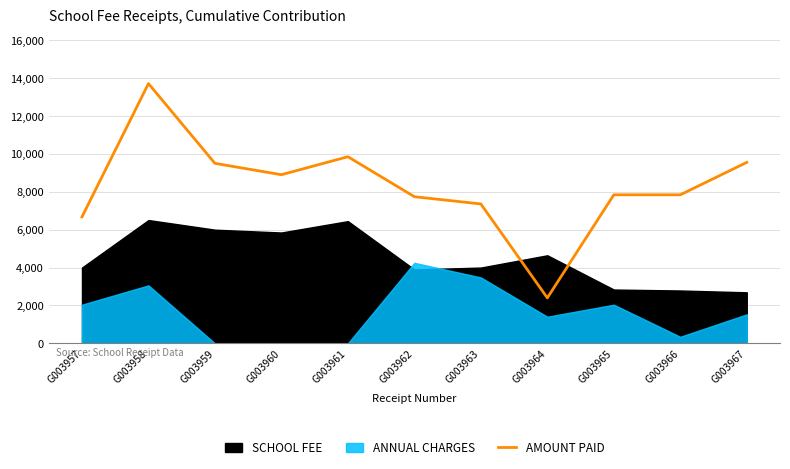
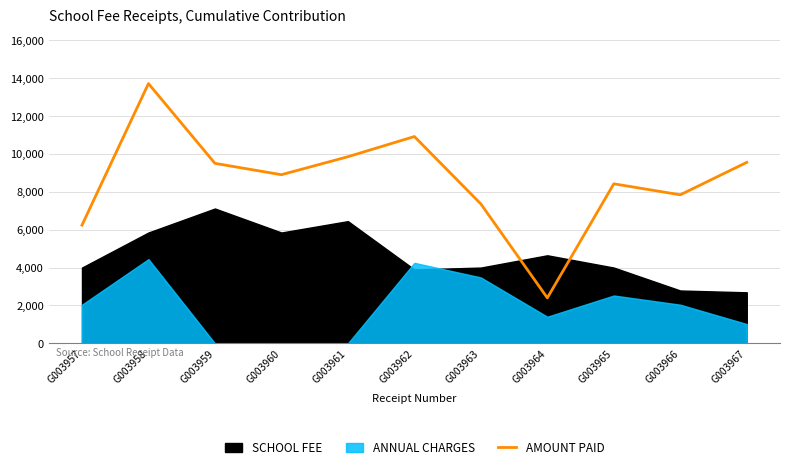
  {
    "AMOUNT PAID": {
-     "G003957": "6,700",
+     "G003957": "6,200",
      "G003958": "13,700",
      "G003959": "9,500",
      "G003960": "8,900",
      "G003961": "9,900",
-     "G003962": "7,700",
+     "G003962": "10,900",
      "G003963": "7,400",
      "G003964": "2,400",
-     "G003965": "7,800",
+     "G003965": "8,400",
      "G003966": "7,800",
      "G003967": "9,600"
    },
    "SCHOOL FEE": {
      "G003957": "4,000",
-     "G003958": "6,500",
-     "G003959": "6,000",
+     "G003958": "5,900",
+     "G003959": "7,100",
      "G003960": "5,900",
      "G003961": "6,500",
      "G003962": "3,900",
      "G003963": "4,000",
      "G003964": "4,600",
-     "G003965": "2,800",
+     "G003965": "4,000",
      "G003966": "2,800",
      "G003967": "2,700"
    },
    "ANNUAL CHARGES": {
      "G003957": "2,000",
-     "G003958": "3,100",
+     "G003958": "4,400",
      "G003959": "0",
      "G003960": "0",
      "G003961": "0",
      "G003962": "4,300",
      "G003963": "3,500",
      "G003964": "1,400",
-     "G003965": "2,000",
-     "G003966": "300",
-     "G003967": "1,500"
+     "G003965": "2,500",
+     "G003966": "2,000",
+     "G003967": "1,000"
    }
  }
